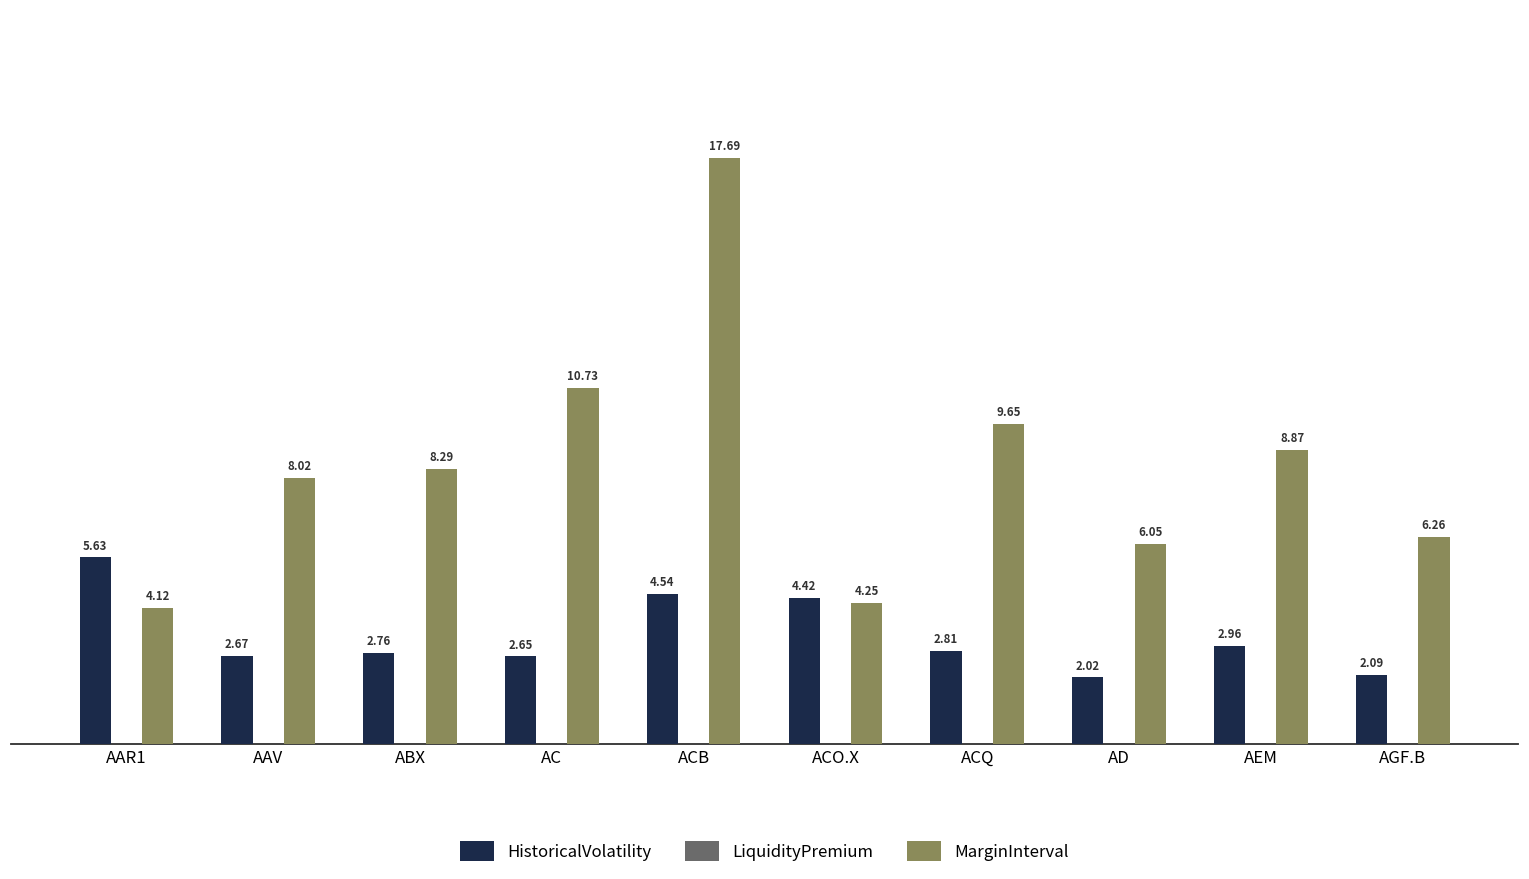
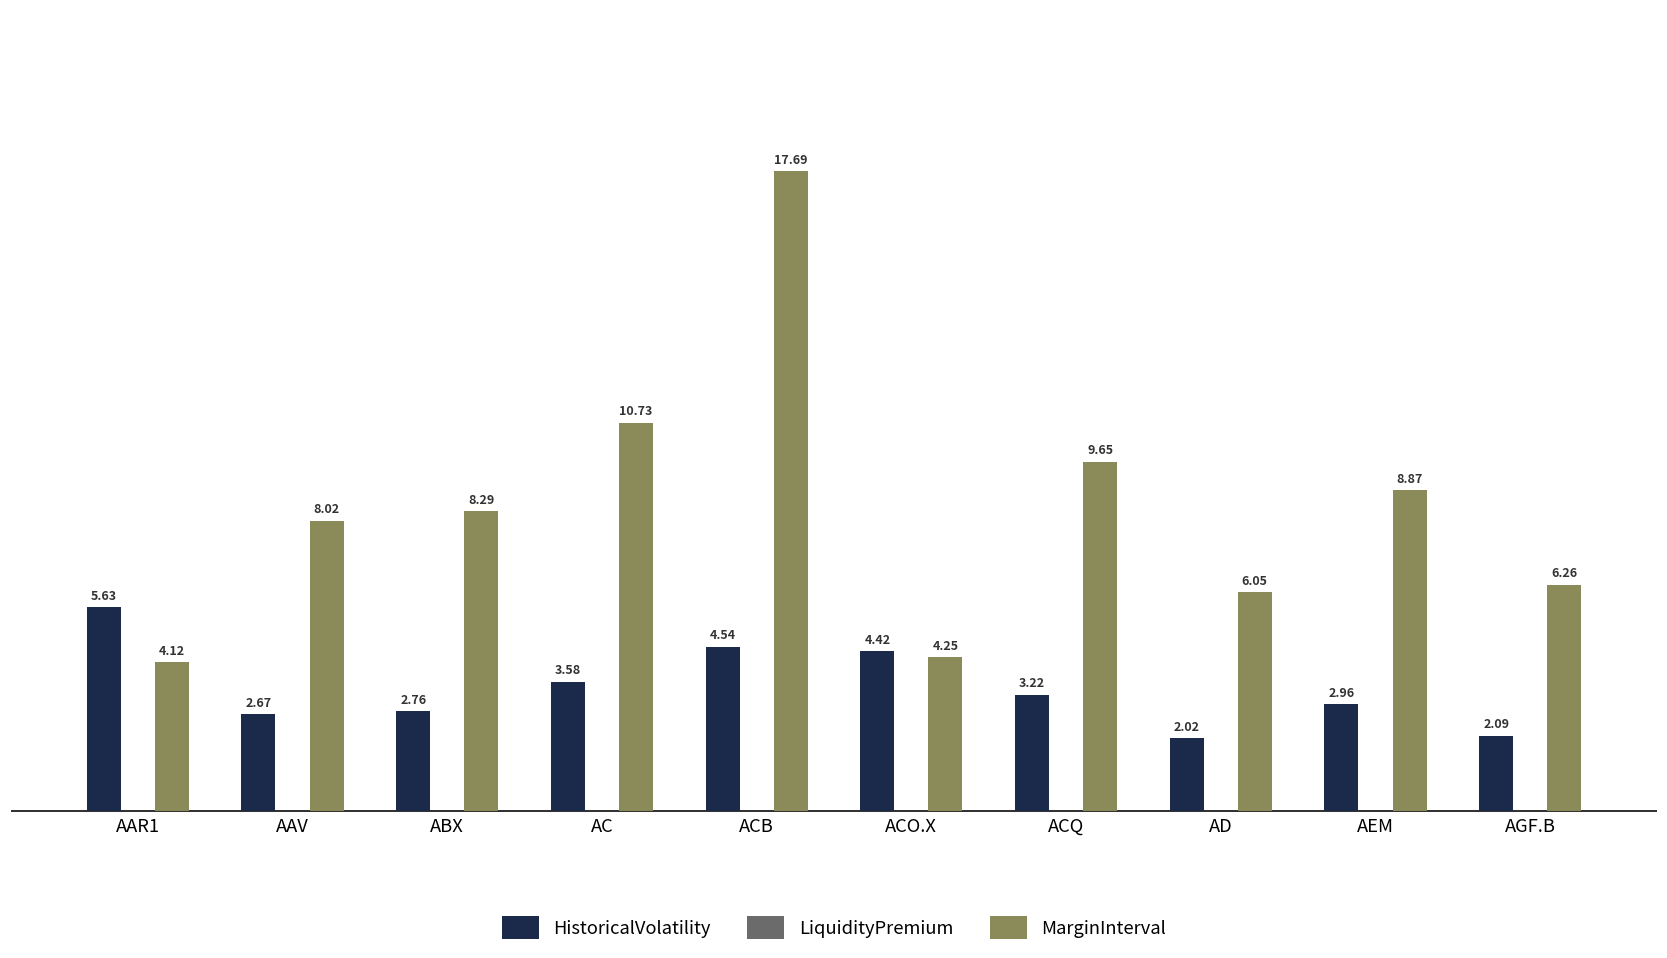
  {
    "HistoricalVolatility": {
      "AAR1": 5.63,
      "AAV": 2.67,
      "ABX": 2.76,
-     "AC": 2.65,
+     "AC": 3.58,
      "ACB": 4.54,
      "ACO.X": 4.42,
-     "ACQ": 2.81,
+     "ACQ": 3.22,
      "AD": 2.02,
      "AEM": 2.96,
      "AGF.B": 2.09
    }
  }
